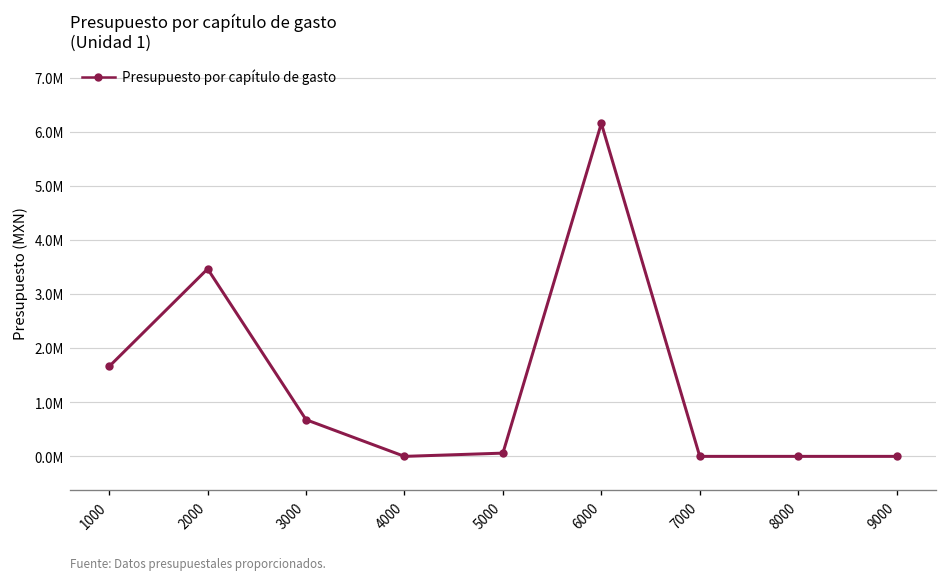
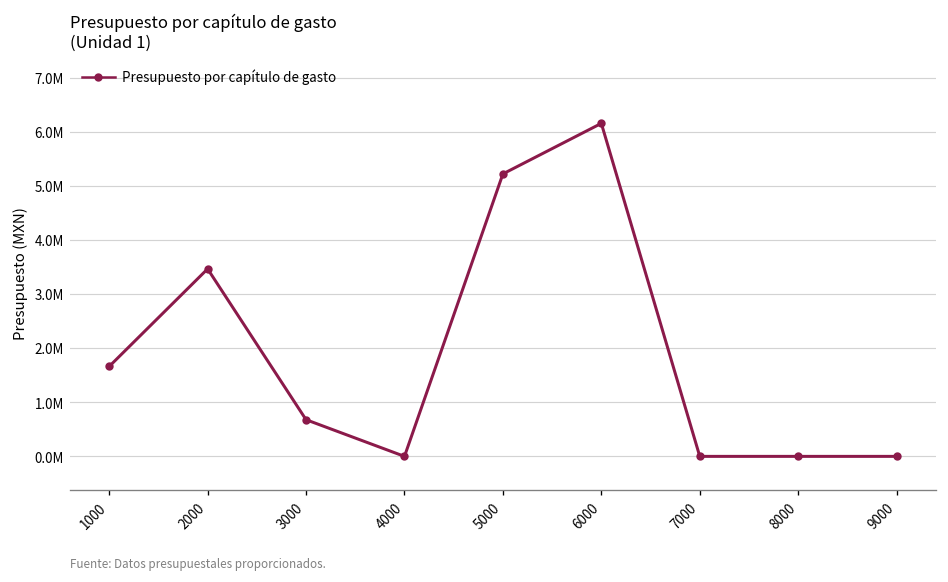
  {
    "1000": 1700000,
    "2000": 3500000,
    "3000": 700000,
    "4000": 0,
-   "5000": 100000,
+   "5000": 5200000,
    "6000": 6200000,
    "7000": 0,
    "8000": 0,
    "9000": 0
  }
